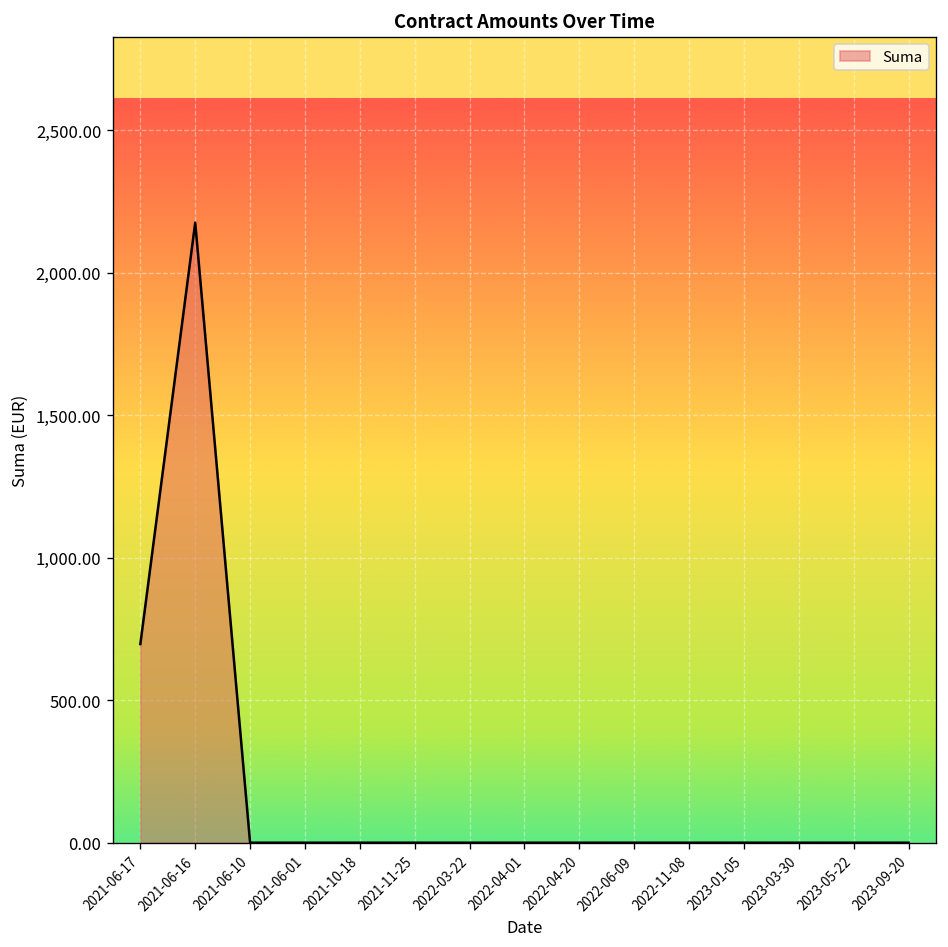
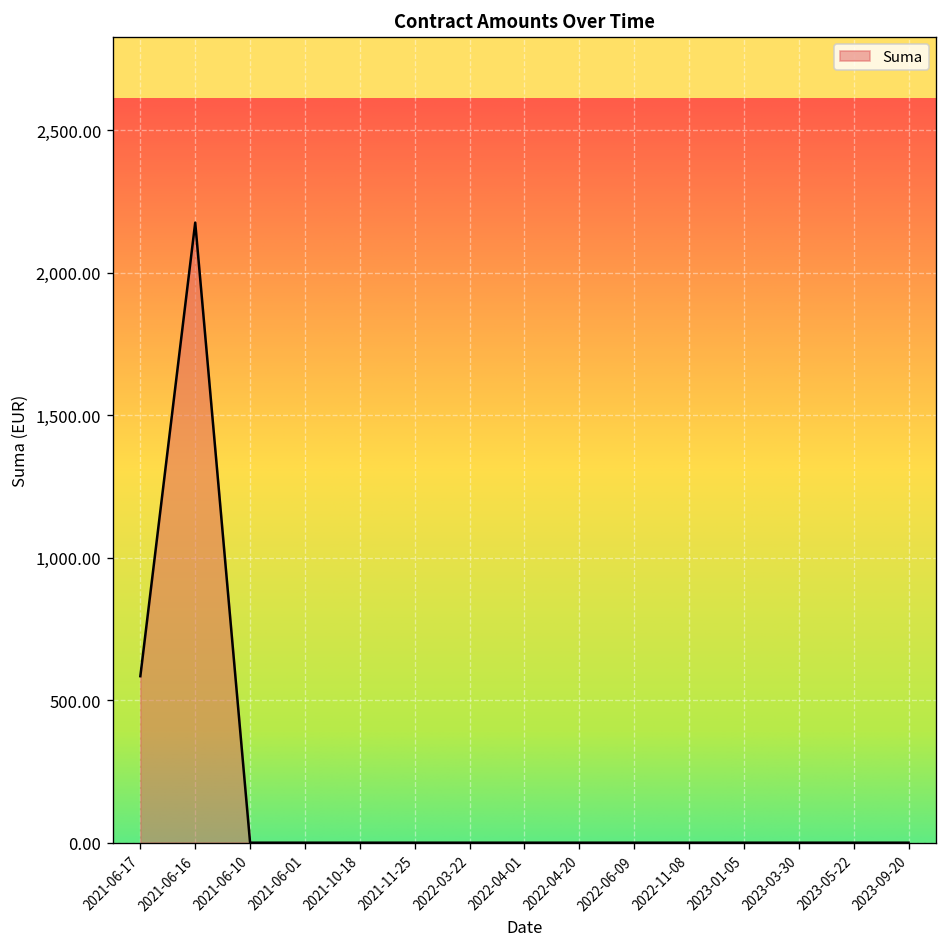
  {
-   "2021-06-17": "700",
+   "2021-06-17": "580",
    "2021-06-16": "2,180",
    "2021-06-10": "0",
    "2021-06-01": "0",
    "2021-10-18": "0",
    "2021-11-25": "0",
    "2022-03-22": "0",
    "2022-04-01": "0",
    "2022-04-20": "0",
    "2022-06-09": "0",
    "2022-11-08": "0",
    "2023-01-05": "0",
    "2023-03-30": "0",
    "2023-05-22": "0",
    "2023-09-20": "0"
  }
